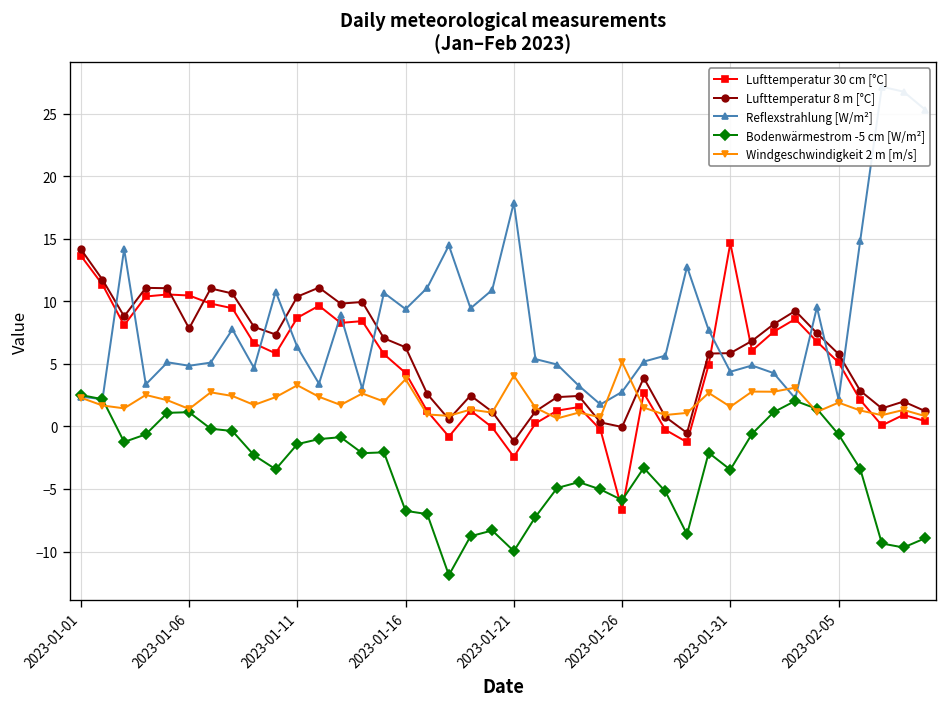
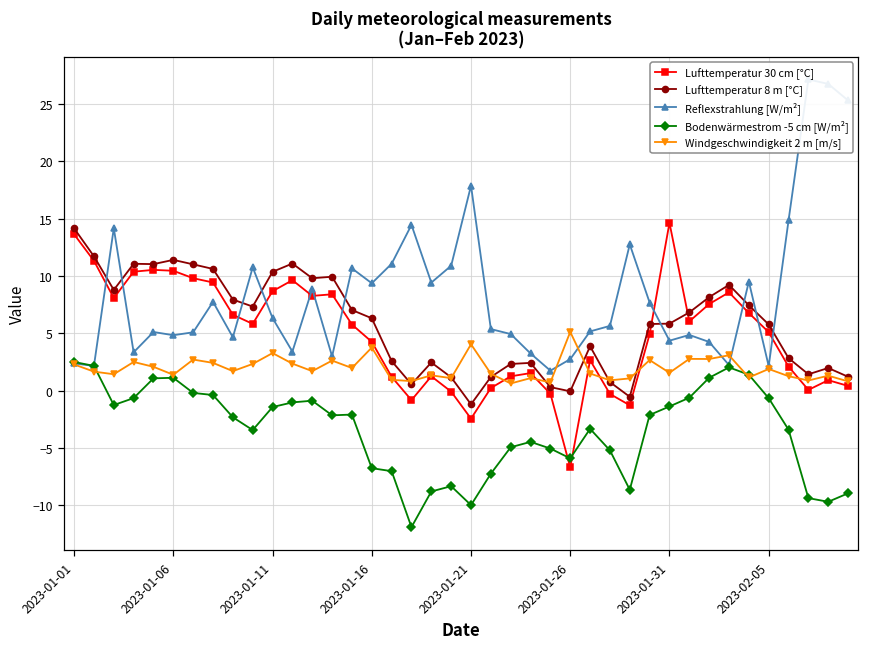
  {
    "Lufttemperatur 30 cm [°C]": {
      "2023-01-01": 13.6,
      "2023-01-06": 10.5,
      "2023-01-11": 8.7,
      "2023-01-16": 4.3,
      "2023-01-21": -2.4,
      "2023-01-26": -6.7,
      "2023-01-31": 14.6,
      "2023-02-05": 5.1
    },
    "Lufttemperatur 8 m [°C]": {
      "2023-01-01": 14.2,
-     "2023-01-06": 7.8,
+     "2023-01-06": 11.4,
      "2023-01-11": 10.4,
      "2023-01-16": 6.3,
      "2023-01-21": -1.2,
      "2023-01-26": -0.1,
      "2023-01-31": 5.9,
      "2023-02-05": 5.8
    },
    "Reflexstrahlung [W/m²]": {
      "2023-01-06": 4.8,
      "2023-01-11": 6.3,
      "2023-01-16": 9.4,
      "2023-01-21": 17.9,
      "2023-01-26": 2.8,
      "2023-01-31": 4.4,
      "2023-02-05": 2.1
    },
    "Bodenwärmestrom -5 cm [W/m²]": {
      "2023-01-06": 1.1,
      "2023-01-11": -1.4,
      "2023-01-16": -6.8,
      "2023-01-21": -10.0,
      "2023-01-26": -5.9,
-     "2023-01-31": -3.5,
+     "2023-01-31": -1.4,
      "2023-02-05": -0.6
    },
    "Windgeschwindigkeit 2 m [m/s]": {
      "2023-01-06": 1.4,
      "2023-01-11": 3.3,
      "2023-01-16": 3.8,
      "2023-01-21": 4.1,
      "2023-01-26": 5.1,
      "2023-01-31": 1.6,
      "2023-02-05": 1.9
    }
  }
